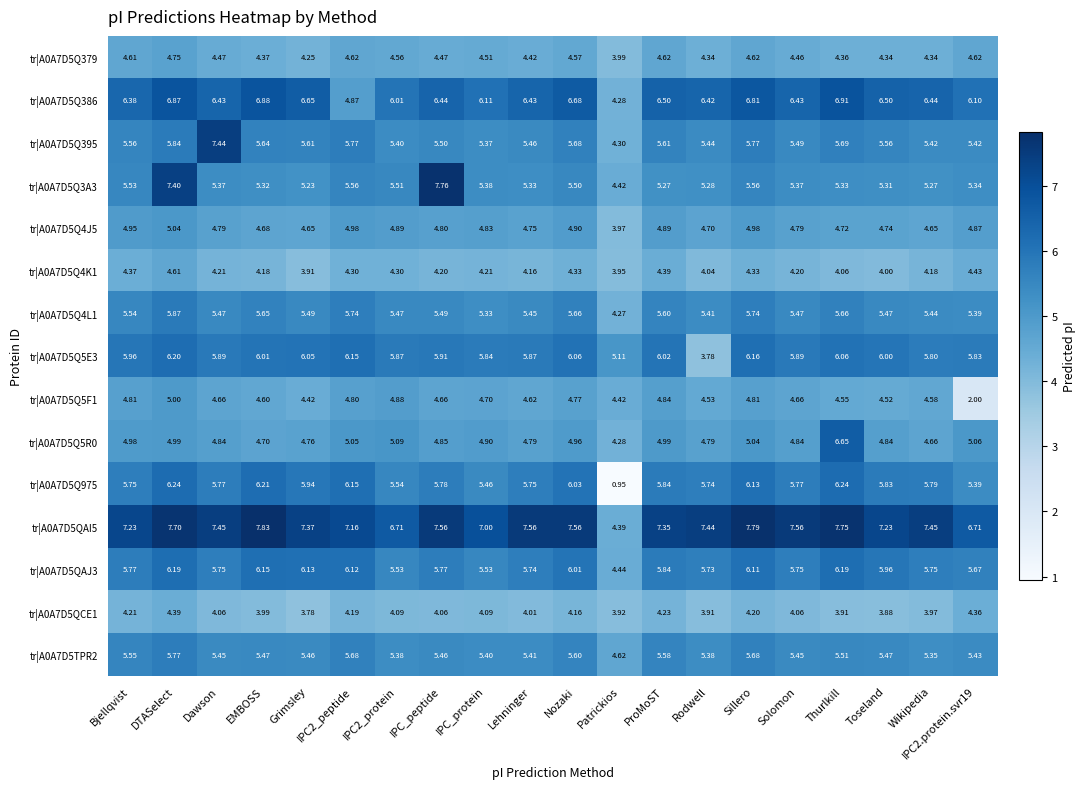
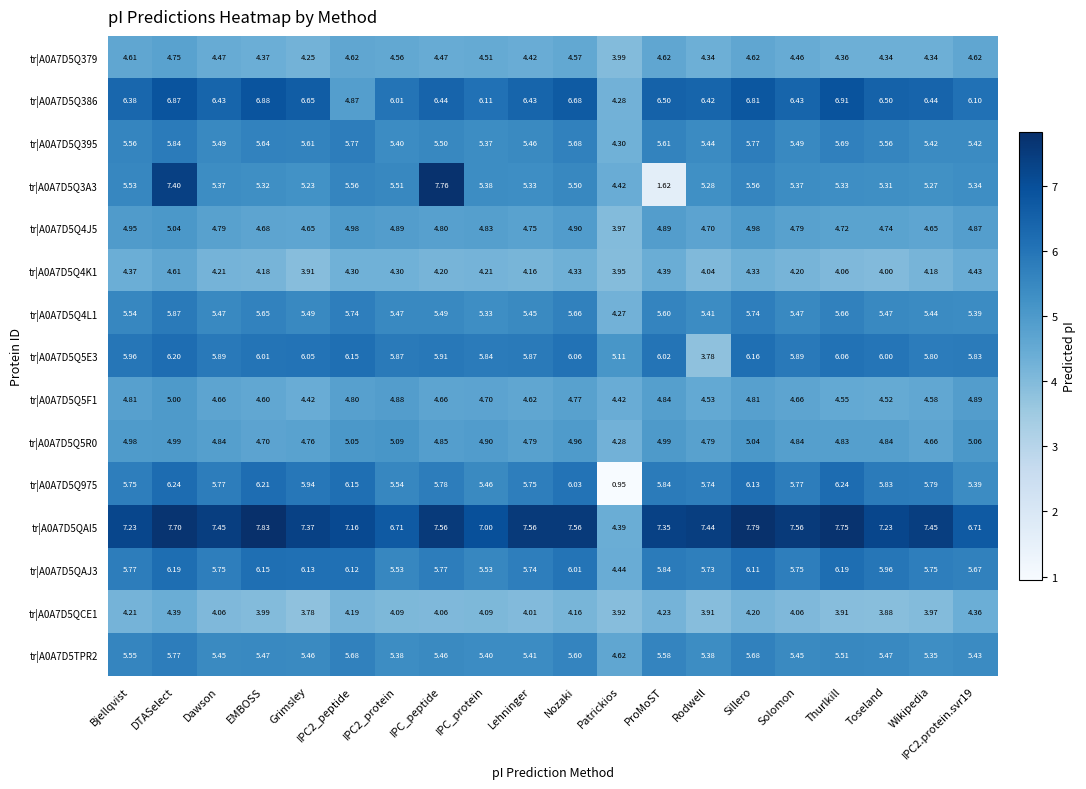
  {
    "tr|A0A7D5Q395": {
      "Bjellqvist": 5.56,
      "DTASelect": 5.84,
-     "Dawson": 7.44,
+     "Dawson": 5.49,
      "EMBOSS": 5.64,
      "Grimsley": 5.61,
      "IPC2_peptide": 5.77,
      "IPC2_protein": 5.40,
      "IPC_peptide": 5.50,
      "IPC_protein": 5.37,
      "Lehninger": 5.46,
      "Nozaki": 5.68,
      "Patrickios": 4.30,
      "ProMoST": 5.61,
      "Rodwell": 5.44,
      "Sillero": 5.77,
      "Solomon": 5.49,
      "Thurlkill": 5.69,
      "Toseland": 5.56,
      "Wikipedia": 5.42,
      "IPC2.protein.svr19": 5.42
    },
    "tr|A0A7D5Q3A3": {
      "Bjellqvist": 5.53,
      "DTASelect": 7.40,
      "Dawson": 5.37,
      "EMBOSS": 5.32,
      "Grimsley": 5.23,
      "IPC2_peptide": 5.56,
      "IPC2_protein": 5.51,
      "IPC_peptide": 7.76,
      "IPC_protein": 5.38,
      "Lehninger": 5.33,
      "Nozaki": 5.50,
      "Patrickios": 4.42,
-     "ProMoST": 5.27,
+     "ProMoST": 1.62,
      "Rodwell": 5.28,
      "Sillero": 5.56,
      "Solomon": 5.37,
      "Thurlkill": 5.33,
      "Toseland": 5.31,
      "Wikipedia": 5.27,
      "IPC2.protein.svr19": 5.34
    },
    "tr|A0A7D5Q5F1": {
      "Bjellqvist": 4.81,
      "DTASelect": 5.00,
      "Dawson": 4.66,
      "EMBOSS": 4.60,
      "Grimsley": 4.42,
      "IPC2_peptide": 4.80,
      "IPC2_protein": 4.88,
      "IPC_peptide": 4.66,
      "IPC_protein": 4.70,
      "Lehninger": 4.62,
      "Nozaki": 4.77,
      "Patrickios": 4.42,
      "ProMoST": 4.84,
      "Rodwell": 4.53,
      "Sillero": 4.81,
      "Solomon": 4.66,
      "Thurlkill": 4.55,
      "Toseland": 4.52,
      "Wikipedia": 4.58,
-     "IPC2.protein.svr19": 2.00
+     "IPC2.protein.svr19": 4.89
    },
    "tr|A0A7D5Q5R0": {
      "Bjellqvist": 4.98,
      "DTASelect": 4.99,
      "Dawson": 4.84,
      "EMBOSS": 4.70,
      "Grimsley": 4.76,
      "IPC2_peptide": 5.05,
      "IPC2_protein": 5.09,
      "IPC_peptide": 4.85,
      "IPC_protein": 4.90,
      "Lehninger": 4.79,
      "Nozaki": 4.96,
      "Patrickios": 4.28,
      "ProMoST": 4.99,
      "Rodwell": 4.79,
      "Sillero": 5.04,
      "Solomon": 4.84,
-     "Thurlkill": 6.65,
+     "Thurlkill": 4.83,
      "Toseland": 4.84,
      "Wikipedia": 4.66,
      "IPC2.protein.svr19": 5.06
    }
  }
